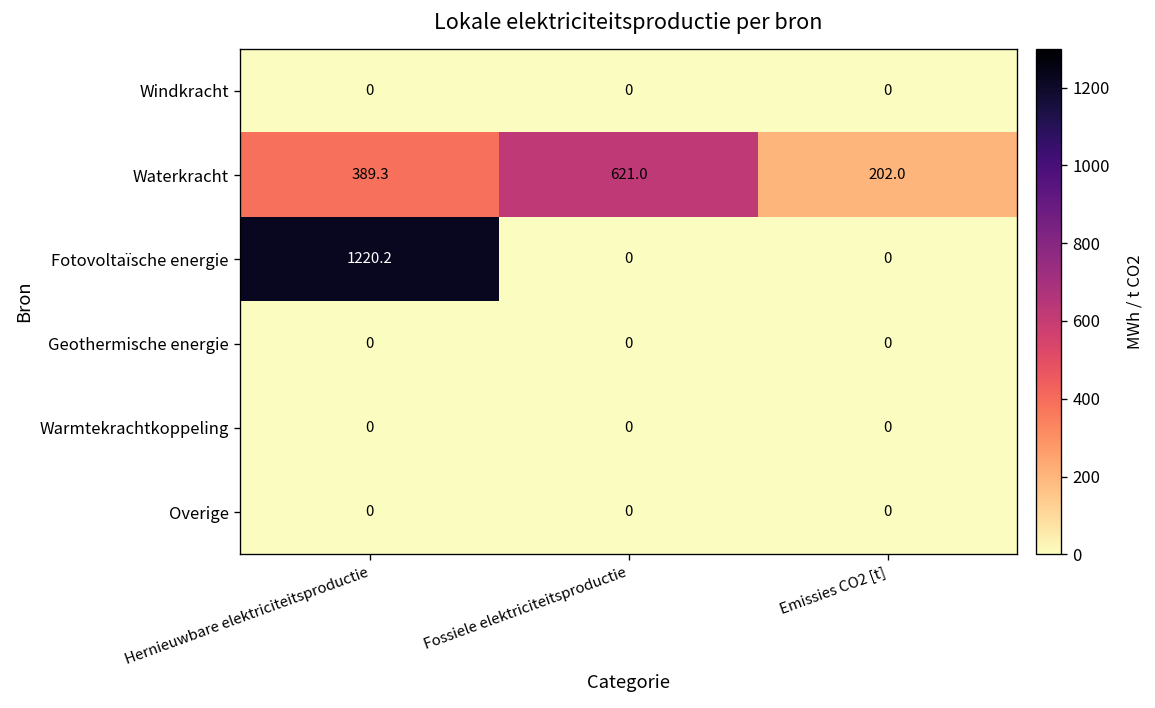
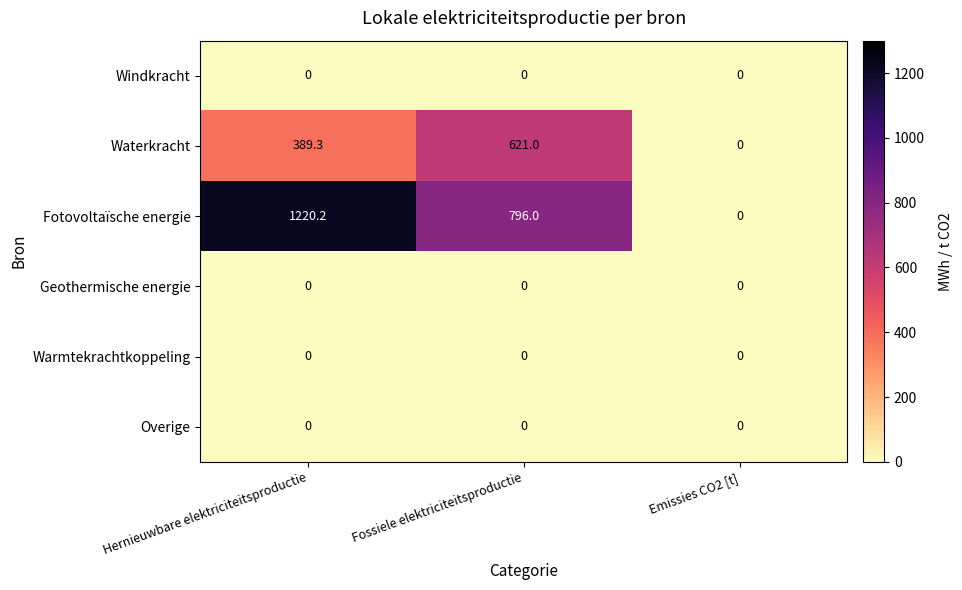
  {
    "Windkracht": {
      "Hernieuwbare elektriciteitsproductie": 0,
      "Fossiele elektriciteitsproductie": 0,
      "Emissies CO2 [t]": 0
    },
    "Waterkracht": {
      "Hernieuwbare elektriciteitsproductie": 389.3,
      "Fossiele elektriciteitsproductie": 621.0,
-     "Emissies CO2 [t]": 202.0
+     "Emissies CO2 [t]": 0
    },
    "Fotovoltaïsche energie": {
      "Hernieuwbare elektriciteitsproductie": 1220.2,
-     "Fossiele elektriciteitsproductie": 0,
+     "Fossiele elektriciteitsproductie": 796.0,
      "Emissies CO2 [t]": 0
    },
    "Geothermische energie": {
      "Hernieuwbare elektriciteitsproductie": 0,
      "Fossiele elektriciteitsproductie": 0,
      "Emissies CO2 [t]": 0
    },
    "Warmtekrachtkoppeling": {
      "Hernieuwbare elektriciteitsproductie": 0,
      "Fossiele elektriciteitsproductie": 0,
      "Emissies CO2 [t]": 0
    },
    "Overige": {
      "Hernieuwbare elektriciteitsproductie": 0,
      "Fossiele elektriciteitsproductie": 0,
      "Emissies CO2 [t]": 0
    }
  }
